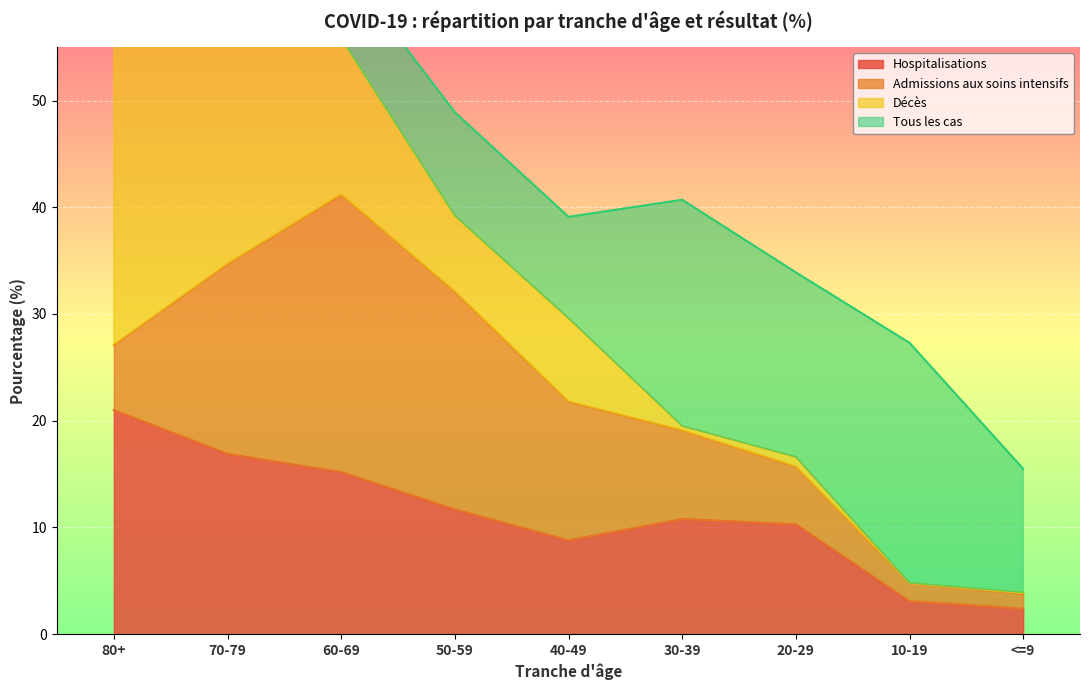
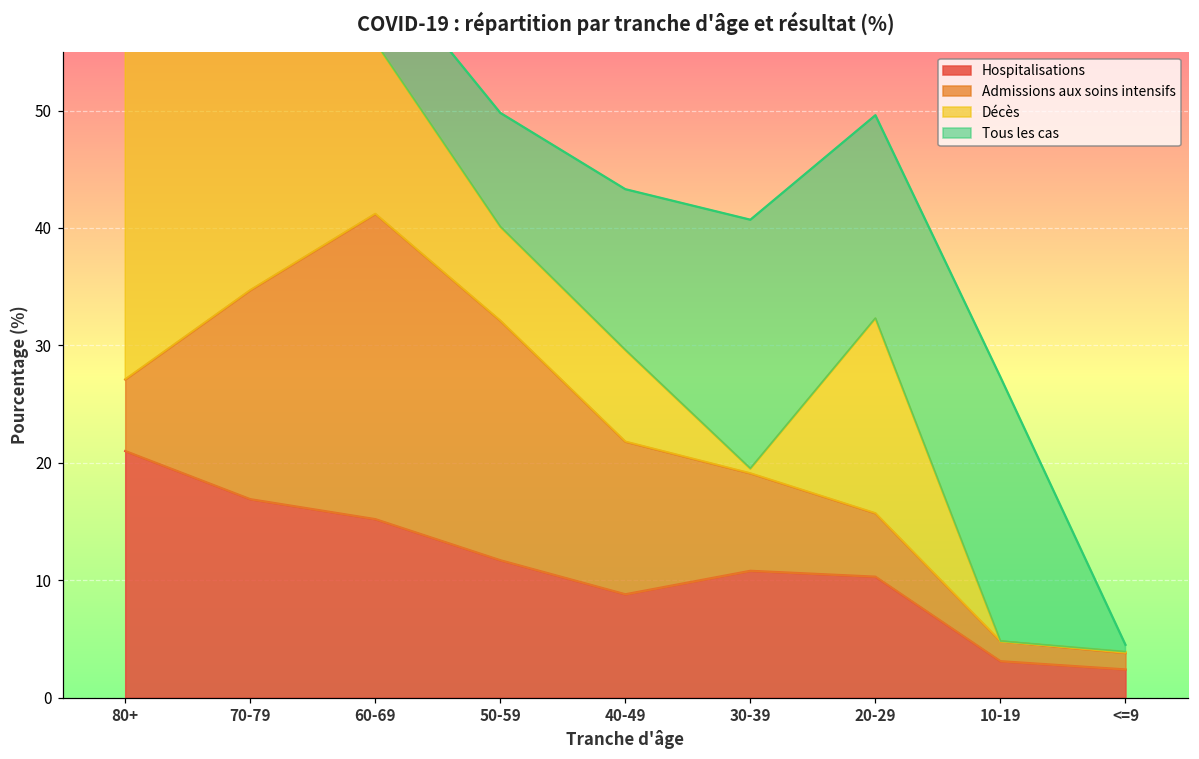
  {
    "Décès": {
-     "50-59": 7.1,
+     "50-59": 8.0,
      "40-49": 7.8,
      "30-39": 0.4,
-     "20-29": 0.9
+     "20-29": 16.6
    },
    "Tous les cas": {
      "50-59": 9.7,
-     "40-49": 9.5,
+     "40-49": 13.7,
      "30-39": 21.2,
      "20-29": 17.3,
      "10-19": 22.5,
-     "<=9": 11.6
+     "<=9": 0.6
    }
  }
